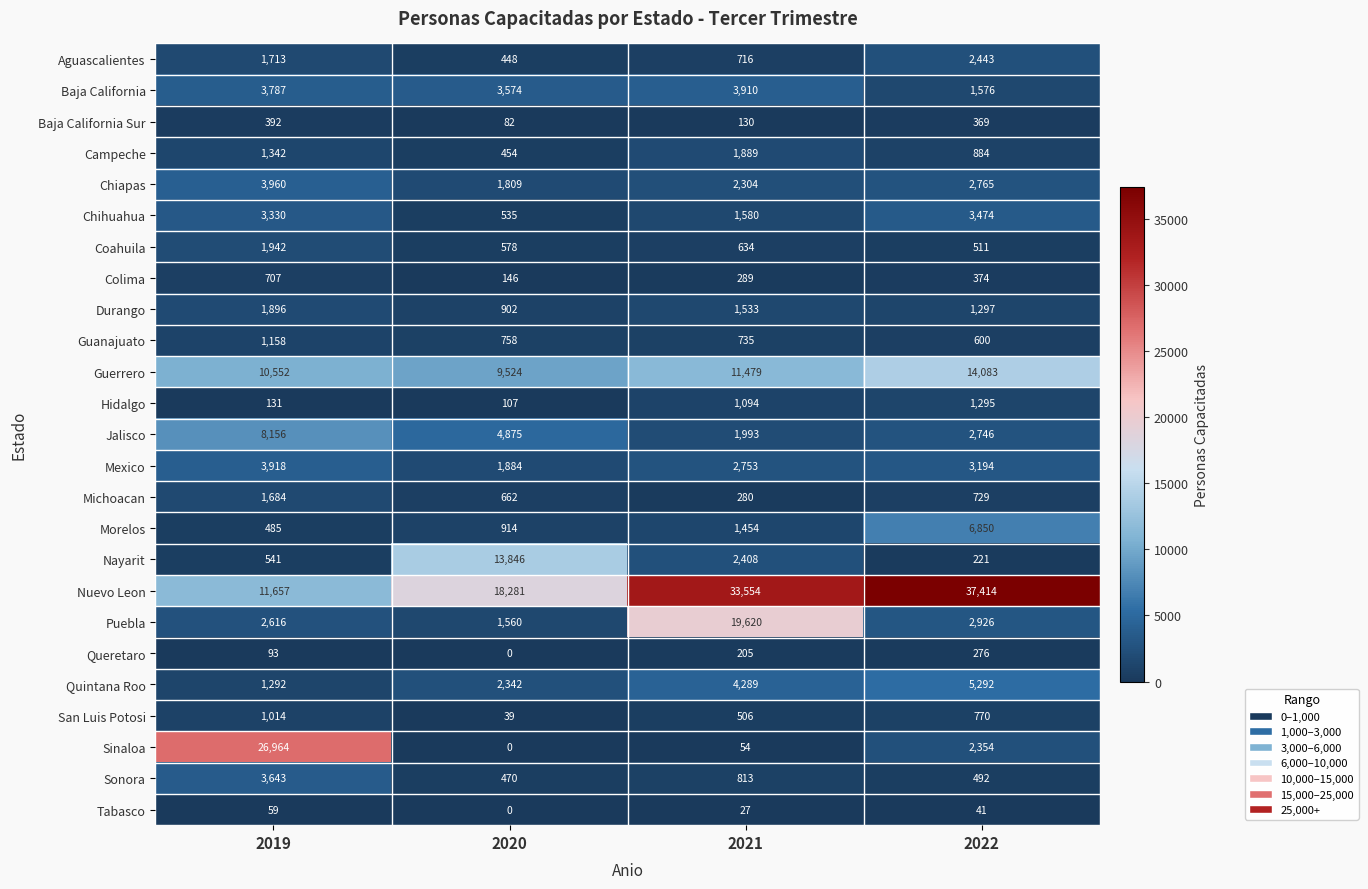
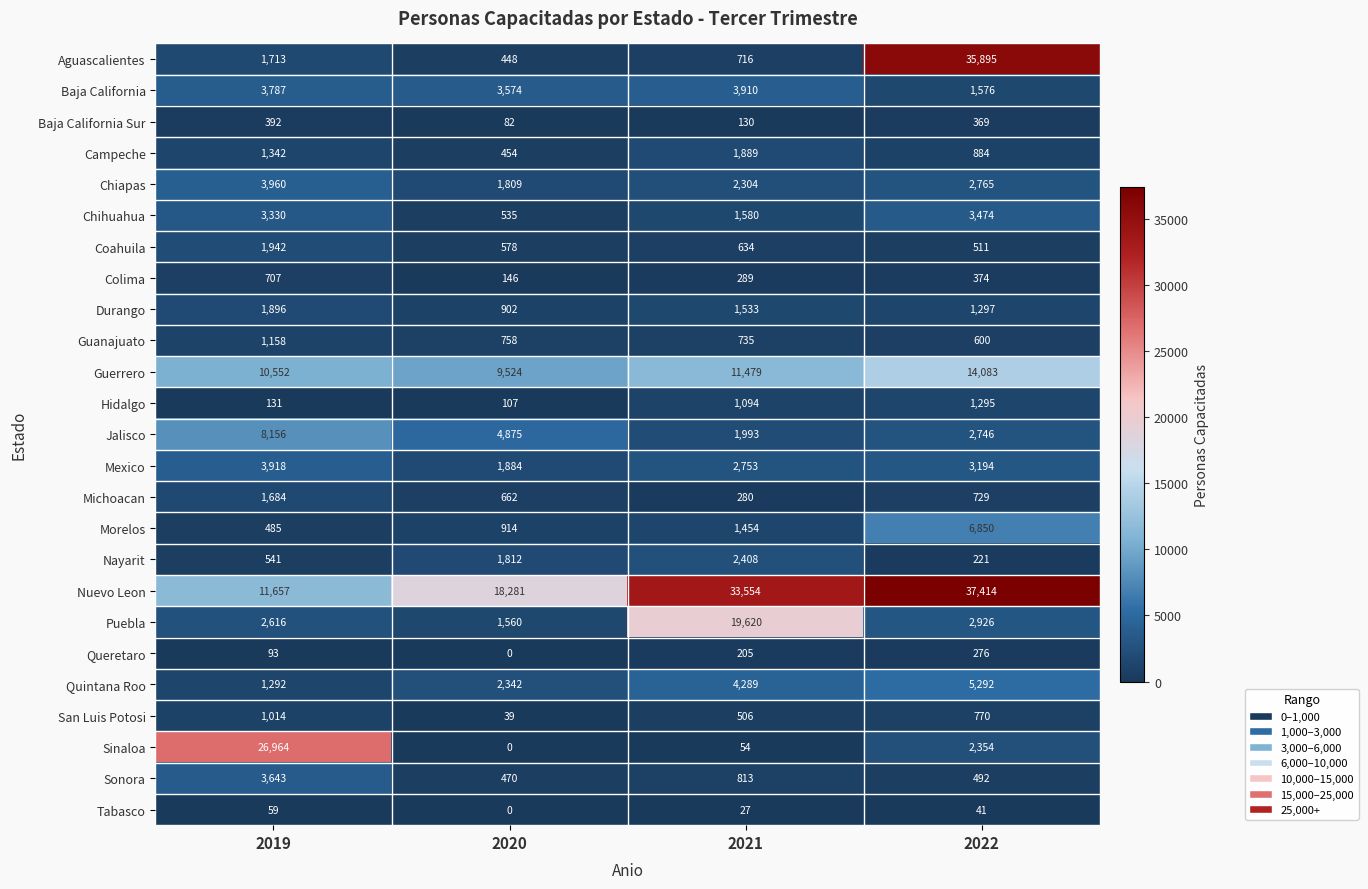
  {
    "Aguascalientes": {
      "2019": "1,713",
      "2020": "448",
      "2021": "716",
-     "2022": "2,443"
+     "2022": "35,895"
    },
    "Baja California": {
      "2019": "3,787",
      "2020": "3,574",
      "2021": "3,910",
      "2022": "1,576"
    },
    "Baja California Sur": {
      "2019": "392",
      "2020": "82",
      "2021": "130",
      "2022": "369"
    },
    "Campeche": {
      "2019": "1,342",
      "2020": "454",
      "2021": "1,889",
      "2022": "884"
    },
    "Chiapas": {
      "2019": "3,960",
      "2020": "1,809",
      "2021": "2,304",
      "2022": "2,765"
    },
    "Chihuahua": {
      "2019": "3,330",
      "2020": "535",
      "2021": "1,580",
      "2022": "3,474"
    },
    "Coahuila": {
      "2019": "1,942",
      "2020": "578",
      "2021": "634",
      "2022": "511"
    },
    "Colima": {
      "2019": "707",
      "2020": "146",
      "2021": "289",
      "2022": "374"
    },
    "Durango": {
      "2019": "1,896",
      "2020": "902",
      "2021": "1,533",
      "2022": "1,297"
    },
    "Guanajuato": {
      "2019": "1,158",
      "2020": "758",
      "2021": "735",
      "2022": "600"
    },
    "Guerrero": {
      "2019": "10,552",
      "2020": "9,524",
      "2021": "11,479",
      "2022": "14,083"
    },
    "Hidalgo": {
      "2019": "131",
      "2020": "107",
      "2021": "1,094",
      "2022": "1,295"
    },
    "Jalisco": {
      "2019": "8,156",
      "2020": "4,875",
      "2021": "1,993",
      "2022": "2,746"
    },
    "Mexico": {
      "2019": "3,918",
      "2020": "1,884",
      "2021": "2,753",
      "2022": "3,194"
    },
    "Michoacan": {
      "2019": "1,684",
      "2020": "662",
      "2021": "280",
      "2022": "729"
    },
    "Morelos": {
      "2019": "485",
      "2020": "914",
      "2021": "1,454",
      "2022": "6,850"
    },
    "Nayarit": {
      "2019": "541",
-     "2020": "13,846",
+     "2020": "1,812",
      "2021": "2,408",
      "2022": "221"
    },
    "Nuevo Leon": {
      "2019": "11,657",
      "2020": "18,281",
      "2021": "33,554",
      "2022": "37,414"
    },
    "Puebla": {
      "2019": "2,616",
      "2020": "1,560",
      "2021": "19,620",
      "2022": "2,926"
    },
    "Queretaro": {
      "2019": "93",
      "2020": "0",
      "2021": "205",
      "2022": "276"
    },
    "Quintana Roo": {
      "2019": "1,292",
      "2020": "2,342",
      "2021": "4,289",
      "2022": "5,292"
    },
    "San Luis Potosi": {
      "2019": "1,014",
      "2020": "39",
      "2021": "506",
      "2022": "770"
    },
    "Sinaloa": {
      "2019": "26,964",
      "2020": "0",
      "2021": "54",
      "2022": "2,354"
    },
    "Sonora": {
      "2019": "3,643",
      "2020": "470",
      "2021": "813",
      "2022": "492"
    },
    "Tabasco": {
      "2019": "59",
      "2020": "0",
      "2021": "27",
      "2022": "41"
    }
  }
